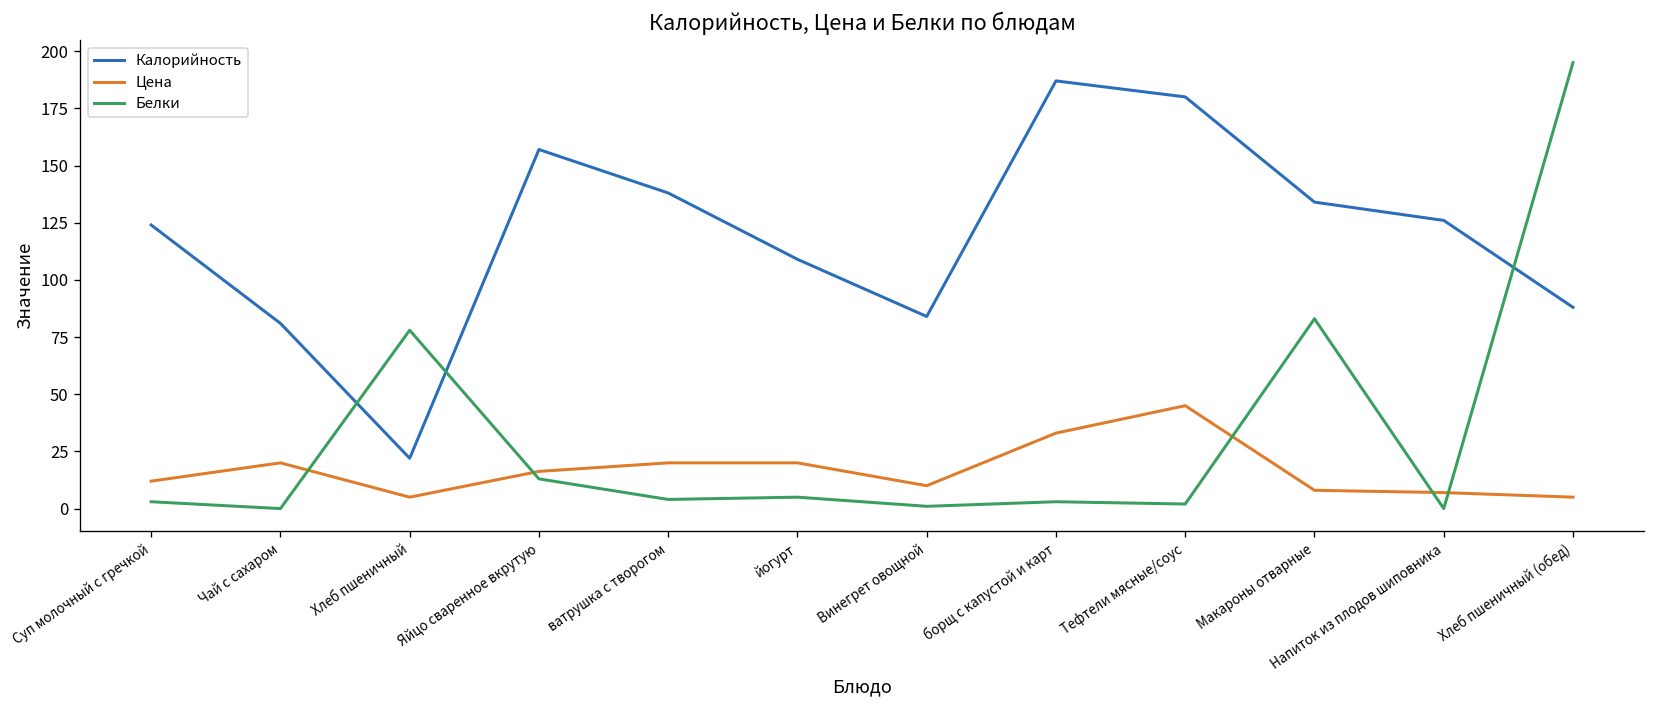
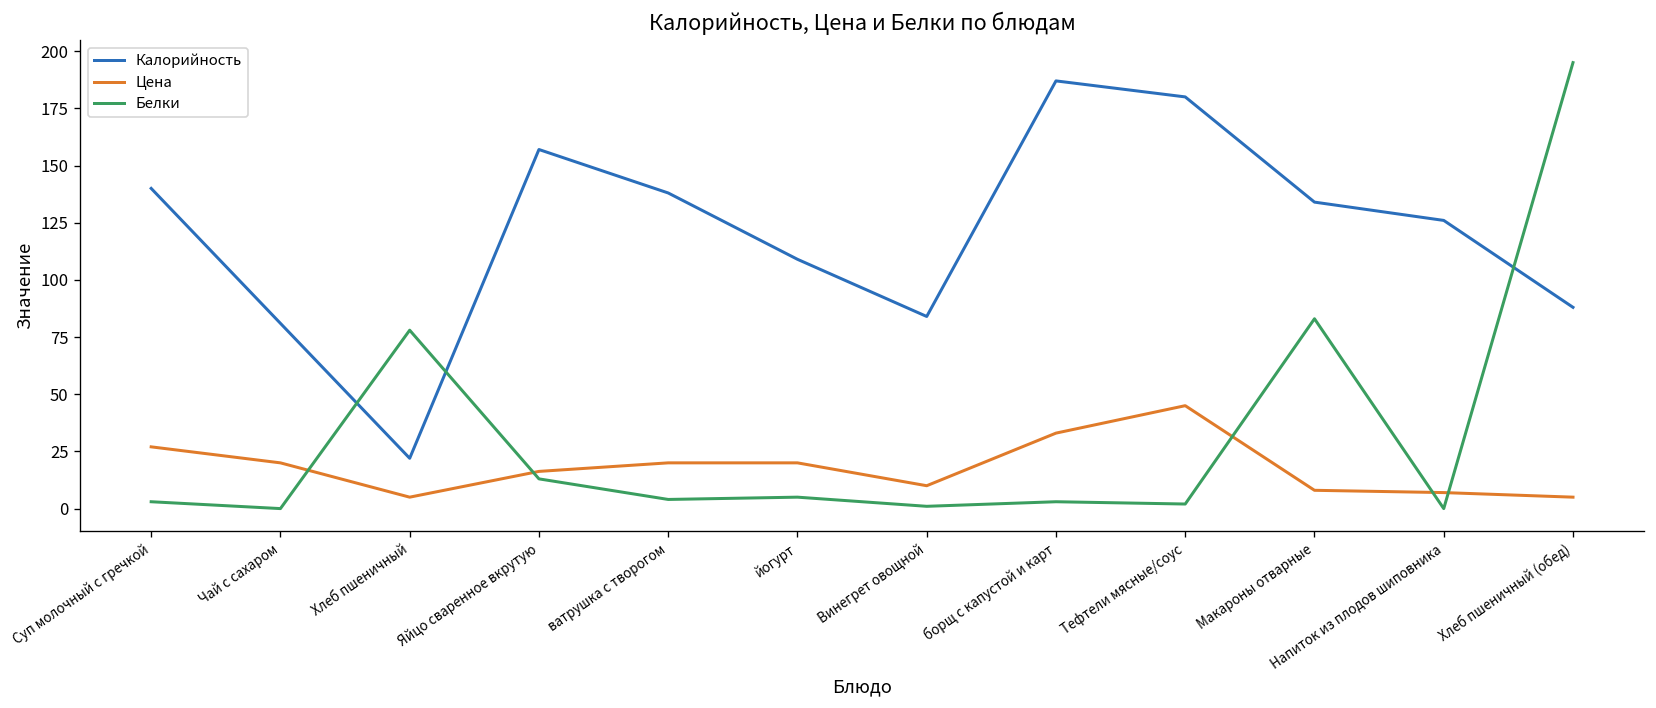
  {
    "Калорийность": {
-     "Суп молочный с гречкой": 124,
+     "Суп молочный с гречкой": 140,
      "Чай с сахаром": 81,
      "Хлеб пшеничный": 22,
      "Яйцо сваренное вкрутую": 157,
      "ватрушка с творогом": 138,
      "йогурт": 109,
      "Винегрет овощной": 84,
      "борщ с капустой и карт": 187,
      "Тефтели мясные/соус": 180,
      "Макароны отварные": 134,
      "Напиток из плодов шиповника": 126,
      "Хлеб пшеничный (обед)": 88
    },
    "Цена": {
-     "Суп молочный с гречкой": 12,
+     "Суп молочный с гречкой": 27,
      "Чай с сахаром": 20,
      "Хлеб пшеничный": 5,
      "Яйцо сваренное вкрутую": 16,
      "ватрушка с творогом": 20,
      "йогурт": 20,
      "Винегрет овощной": 10,
      "борщ с капустой и карт": 33,
      "Тефтели мясные/соус": 45,
      "Макароны отварные": 8,
      "Напиток из плодов шиповника": 7,
      "Хлеб пшеничный (обед)": 5
    },
    "Белки": {
      "Суп молочный с гречкой": 3,
      "Чай с сахаром": 0,
      "Хлеб пшеничный": 78,
      "Яйцо сваренное вкрутую": 13,
      "ватрушка с творогом": 4,
      "йогурт": 5,
      "Винегрет овощной": 1,
      "борщ с капустой и карт": 3,
      "Тефтели мясные/соус": 2,
      "Макароны отварные": 83,
      "Напиток из плодов шиповника": 0,
      "Хлеб пшеничный (обед)": 195
    }
  }
